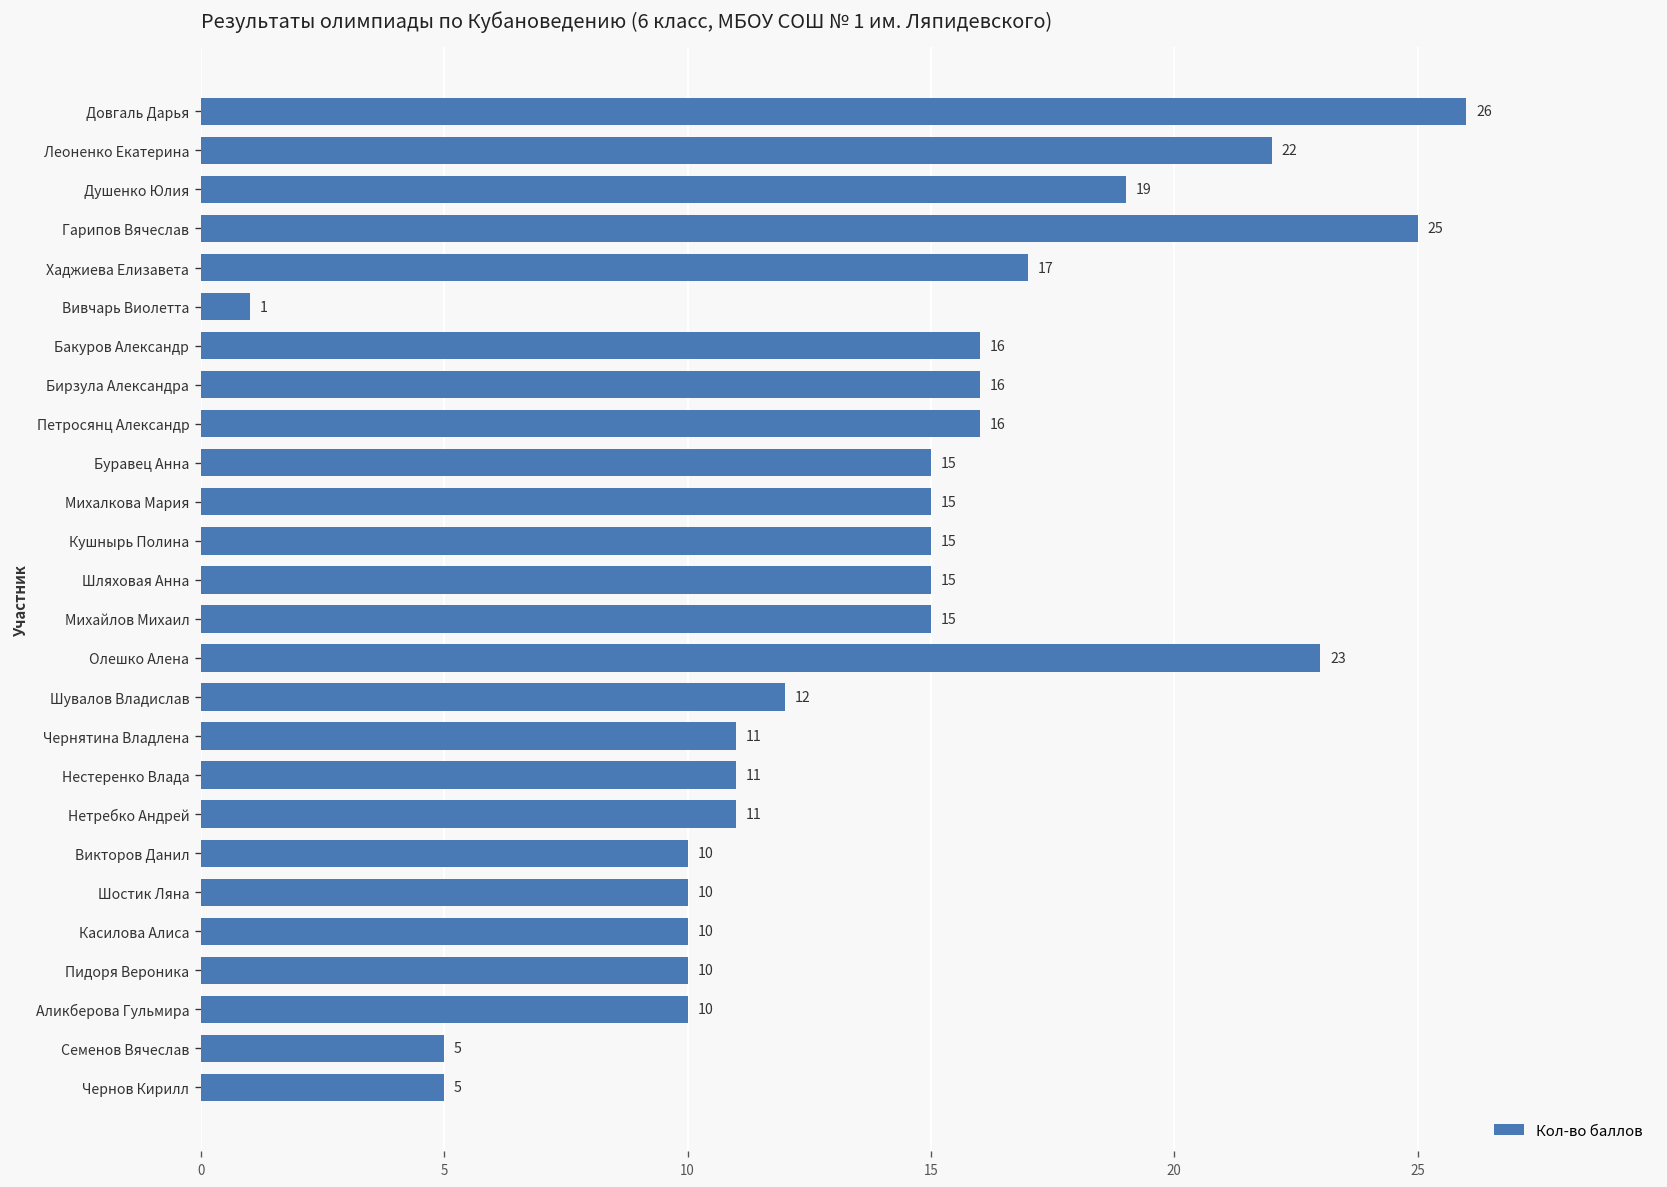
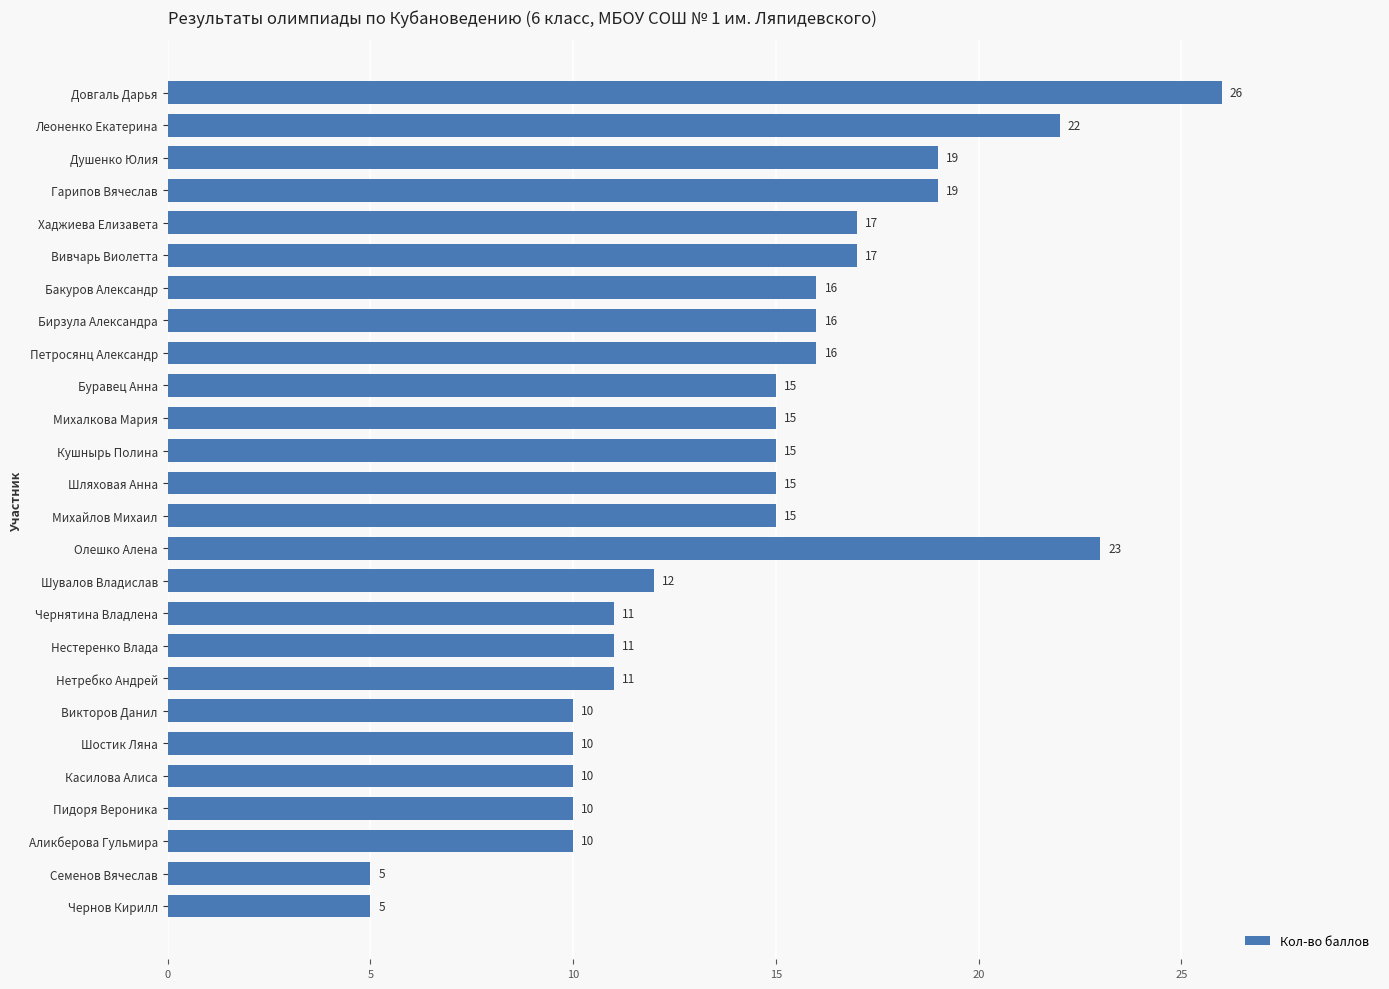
  {
    "Довгаль Дарья": 26,
    "Леоненко Екатерина": 22,
    "Душенко Юлия": 19,
-   "Гарипов Вячеслав": 25,
+   "Гарипов Вячеслав": 19,
    "Хаджиева Елизавета": 17,
-   "Вивчарь Виолетта": 1,
+   "Вивчарь Виолетта": 17,
    "Бакуров Александр": 16,
    "Бирзула Александра": 16,
    "Петросянц Александр": 16,
    "Буравец Анна": 15,
    "Михалкова Мария": 15,
    "Кушнырь Полина": 15,
    "Шляховая Анна": 15,
    "Михайлов Михаил": 15,
    "Олешко Алена": 23,
    "Шувалов Владислав": 12,
    "Чернятина Владлена": 11,
    "Нестеренко Влада": 11,
    "Нетребко Андрей": 11,
    "Викторов Данил": 10,
    "Шостик Ляна": 10,
    "Касилова Алиса": 10,
    "Пидоря Вероника": 10,
    "Аликберова Гульмира": 10,
    "Семенов Вячеслав": 5,
    "Чернов Кирилл": 5
  }
